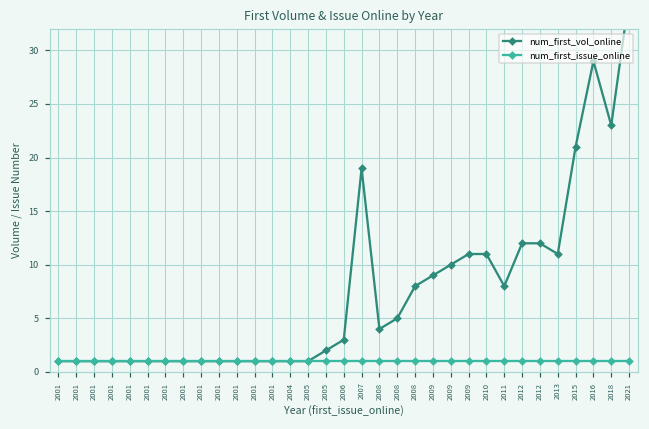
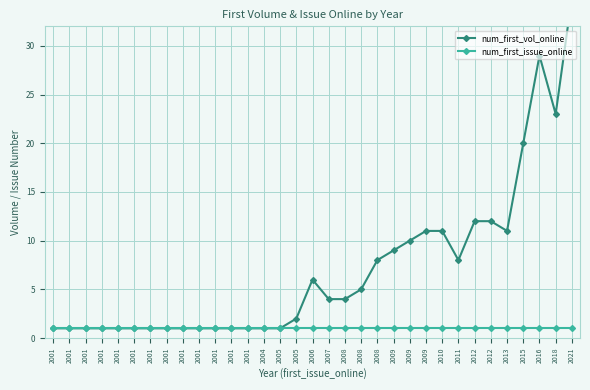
  {
    "num_first_vol_online": {
-     "2006": 3,
-     "2007": 19,
+     "2006": 6,
+     "2007": 4,
      "2010": 11,
      "2011": 8,
      "2013": 11,
-     "2015": 21,
+     "2015": 20,
      "2018": 23
    },
    "num_first_issue_online": {
      "2006": 1,
      "2007": 1,
      "2010": 1,
      "2011": 1,
      "2013": 1,
      "2015": 1,
      "2016": 1,
      "2018": 1,
      "2021": 1
    }
  }
